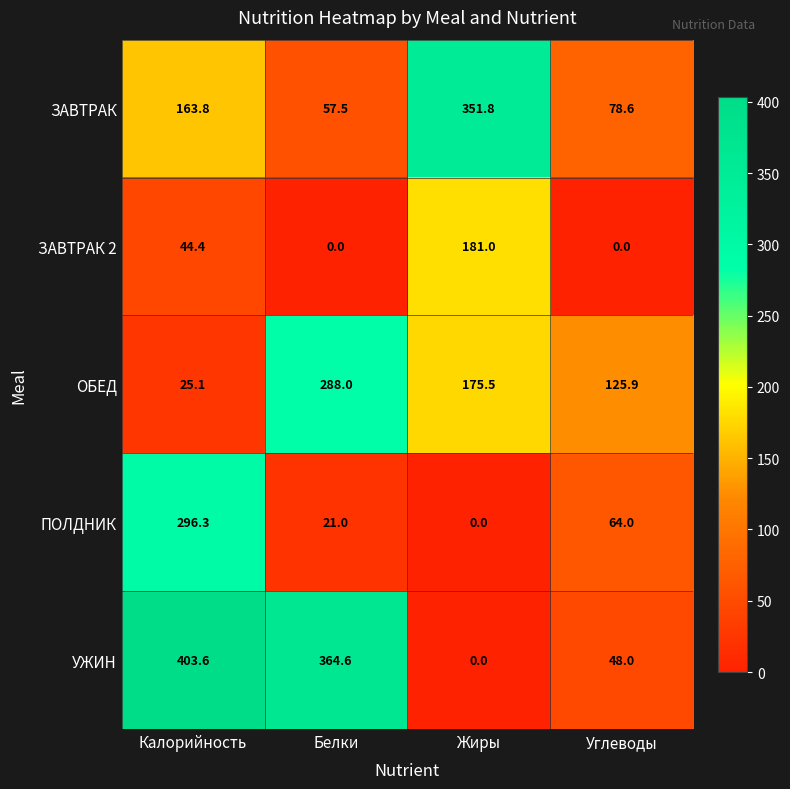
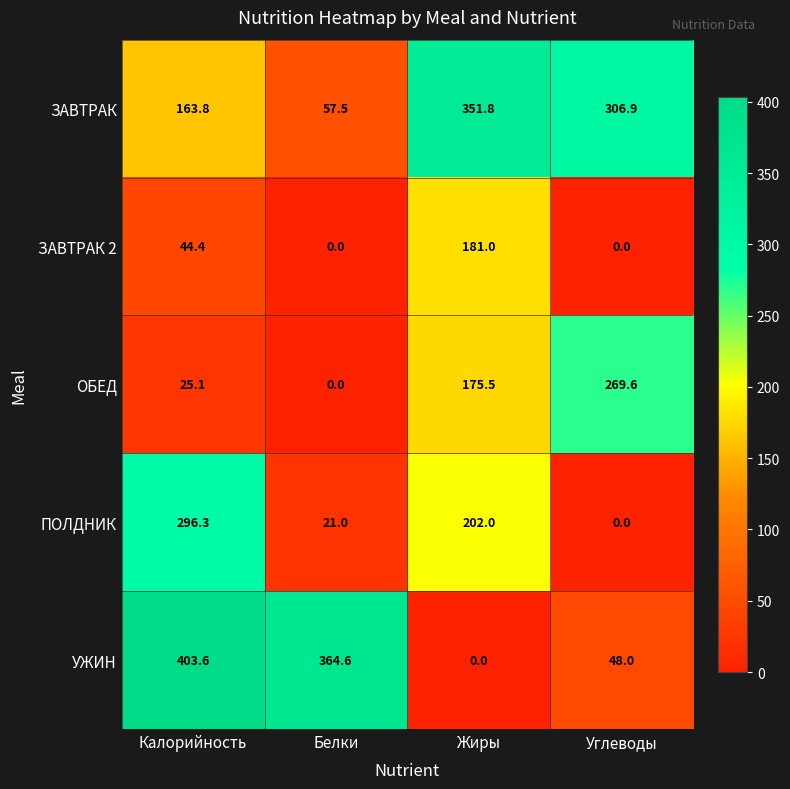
  {
    "ЗАВТРАК": {
      "Калорийность": 163.8,
      "Белки": 57.5,
      "Жиры": 351.8,
-     "Углеводы": 78.6
+     "Углеводы": 306.9
    },
    "ЗАВТРАК 2": {
      "Калорийность": 44.4,
      "Белки": 0.0,
      "Жиры": 181.0,
      "Углеводы": 0.0
    },
    "ОБЕД": {
      "Калорийность": 25.1,
-     "Белки": 288.0,
+     "Белки": 0.0,
      "Жиры": 175.5,
-     "Углеводы": 125.9
+     "Углеводы": 269.6
    },
    "ПОЛДНИК": {
      "Калорийность": 296.3,
      "Белки": 21.0,
-     "Жиры": 0.0,
-     "Углеводы": 64.0
+     "Жиры": 202.0,
+     "Углеводы": 0.0
    },
    "УЖИН": {
      "Калорийность": 403.6,
      "Белки": 364.6,
      "Жиры": 0.0,
      "Углеводы": 48.0
    }
  }
